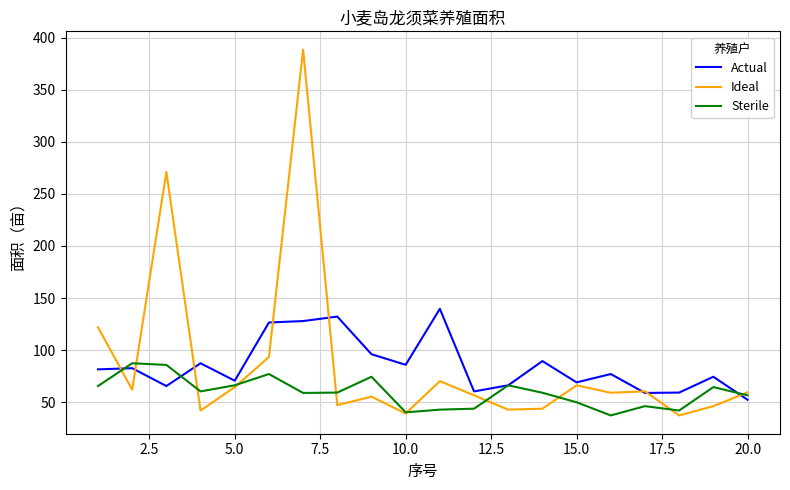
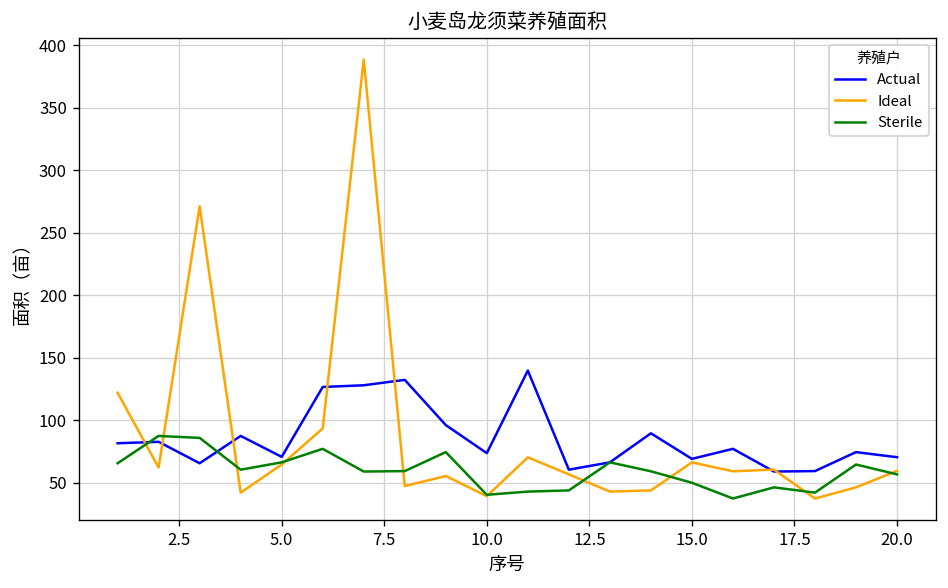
  {
    "Actual": {
      "5.0": 71,
-     "10.0": 86,
+     "10.0": 74,
      "15.0": 69,
-     "20.0": 52
+     "20.0": 70
    },
    "Ideal": {
      "15.0": 66,
      "20.0": 59
    },
    "Sterile": {
      "15.0": 50,
      "20.0": 57
    }
  }
